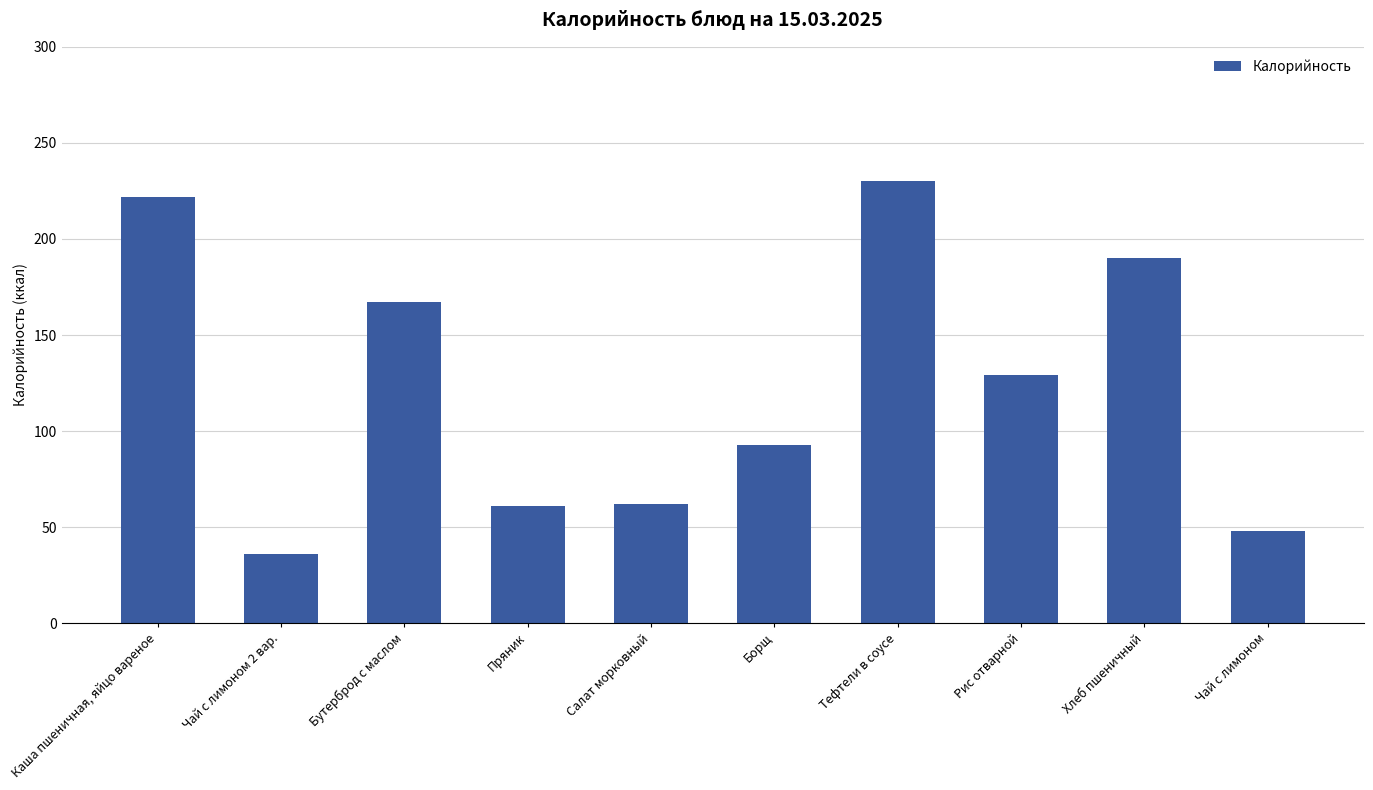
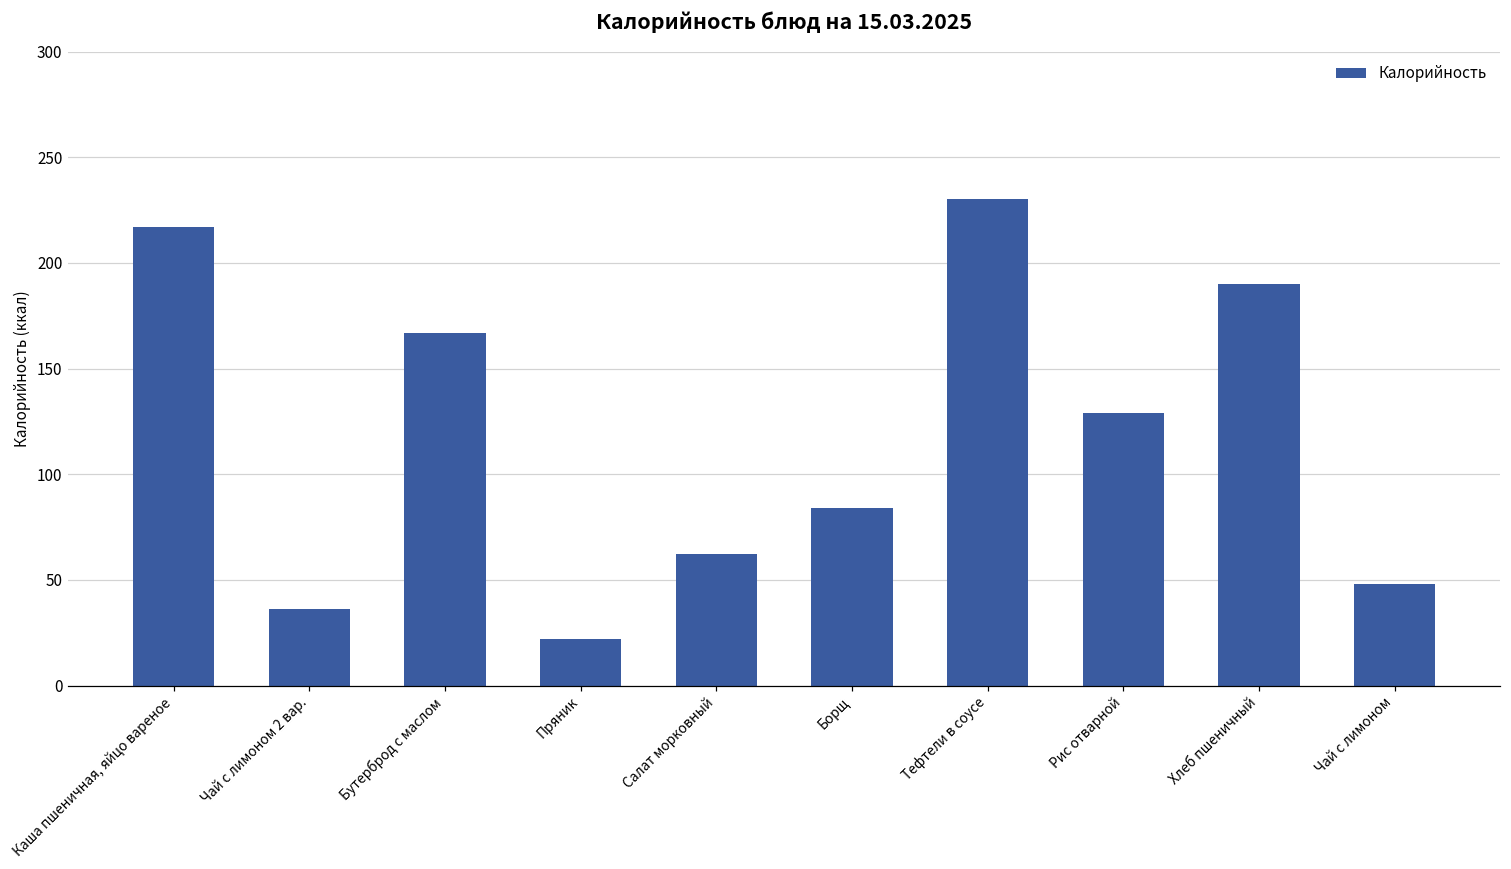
  {
-   "Каша пшеничная, яйцо вареное": 222,
+   "Каша пшеничная, яйцо вареное": 217,
    "Чай с лимоном 2 вар.": 36,
    "Бутерброд с маслом": 167,
-   "Пряник": 61,
+   "Пряник": 22,
    "Салат морковный": 62,
-   "Борщ": 93,
+   "Борщ": 84,
    "Тефтели в соусе": 230,
    "Рис отварной": 129,
    "Хлеб пшеничный": 190,
    "Чай с лимоном": 48
  }
